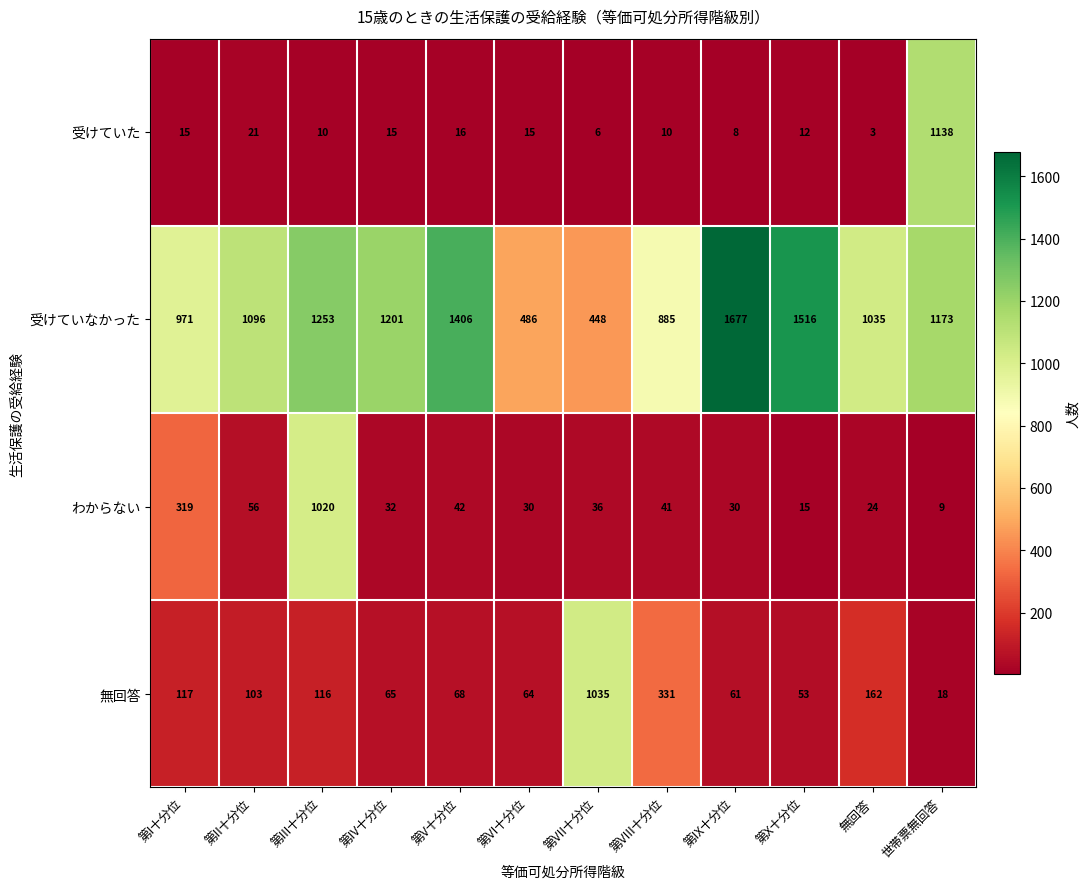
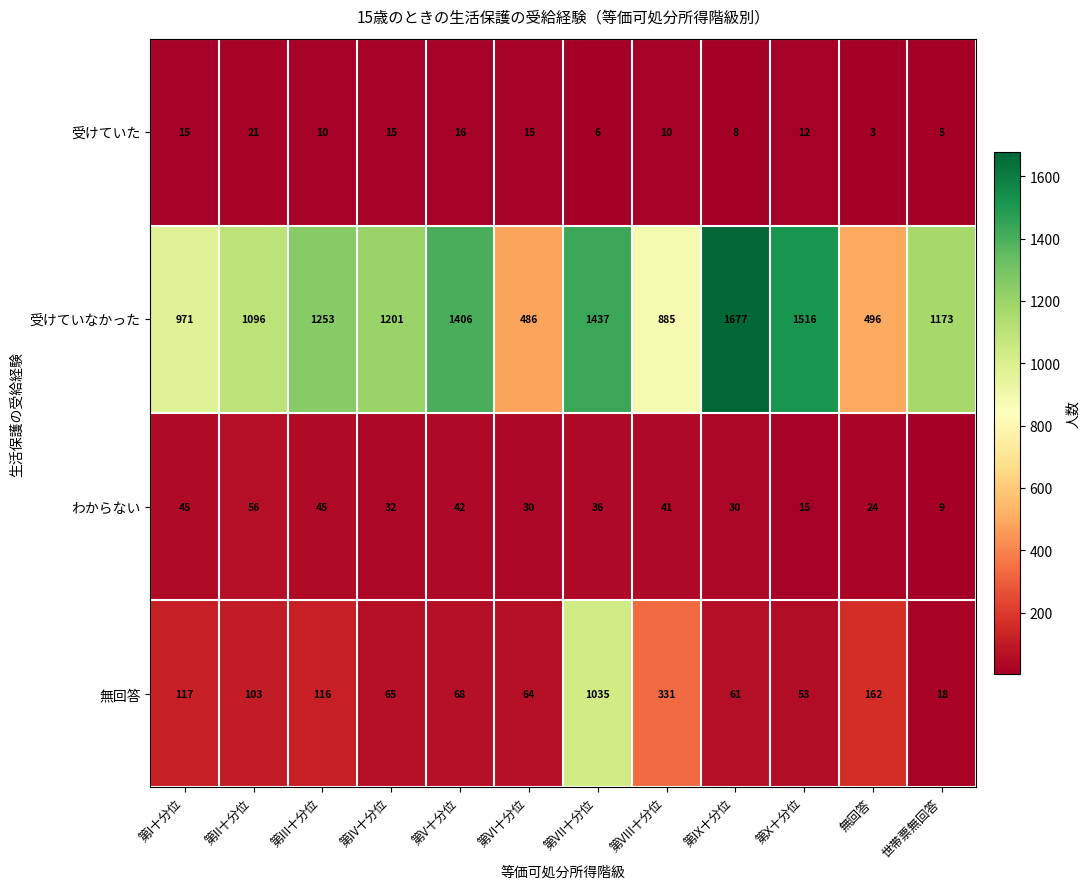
  {
    "受けていた": {
      "第I十分位": 15,
      "第II十分位": 21,
      "第III十分位": 10,
      "第IV十分位": 15,
      "第V十分位": 16,
      "第VI十分位": 15,
      "第VII十分位": 6,
      "第VIII十分位": 10,
      "第IX十分位": 8,
      "第X十分位": 12,
      "無回答": 3,
-     "世帯票無回答": 1138
+     "世帯票無回答": 5
    },
    "受けていなかった": {
      "第I十分位": 971,
      "第II十分位": 1096,
      "第III十分位": 1253,
      "第IV十分位": 1201,
      "第V十分位": 1406,
      "第VI十分位": 486,
-     "第VII十分位": 448,
+     "第VII十分位": 1437,
      "第VIII十分位": 885,
      "第IX十分位": 1677,
      "第X十分位": 1516,
-     "無回答": 1035,
+     "無回答": 496,
      "世帯票無回答": 1173
    },
    "わからない": {
-     "第I十分位": 319,
+     "第I十分位": 45,
      "第II十分位": 56,
-     "第III十分位": 1020,
+     "第III十分位": 45,
      "第IV十分位": 32,
      "第V十分位": 42,
      "第VI十分位": 30,
      "第VII十分位": 36,
      "第VIII十分位": 41,
      "第IX十分位": 30,
      "第X十分位": 15,
      "無回答": 24,
      "世帯票無回答": 9
    },
    "無回答": {
      "第I十分位": 117,
      "第II十分位": 103,
      "第III十分位": 116,
      "第IV十分位": 65,
      "第V十分位": 68,
      "第VI十分位": 64,
      "第VII十分位": 1035,
      "第VIII十分位": 331,
      "第IX十分位": 61,
      "第X十分位": 53,
      "無回答": 162,
      "世帯票無回答": 18
    }
  }
